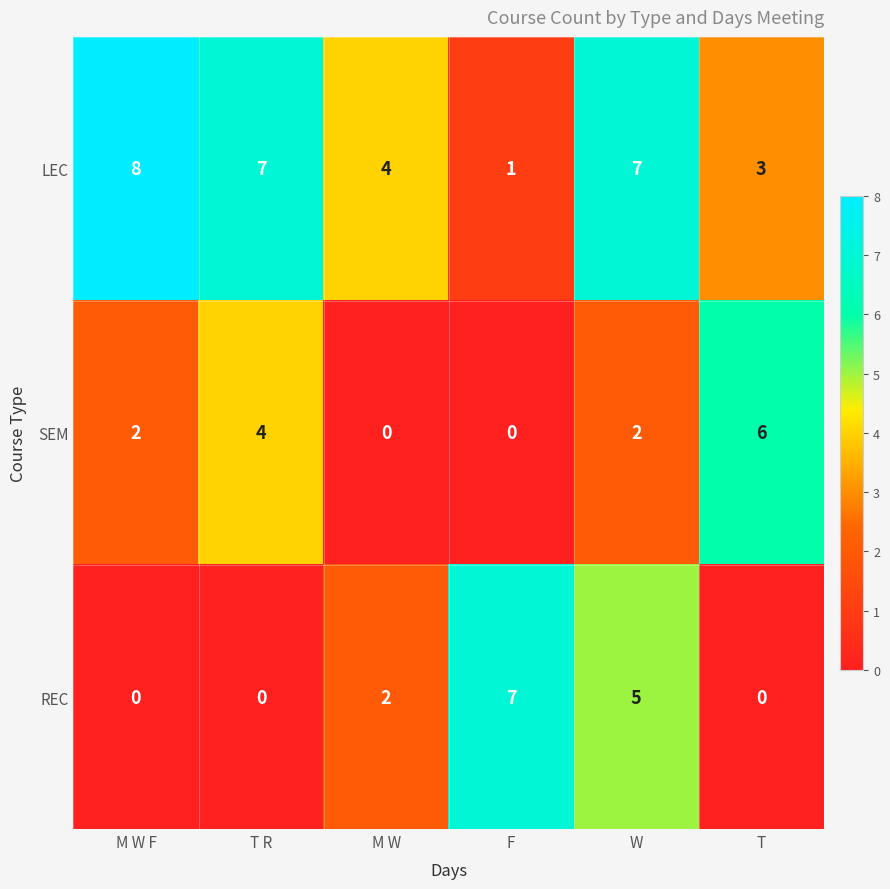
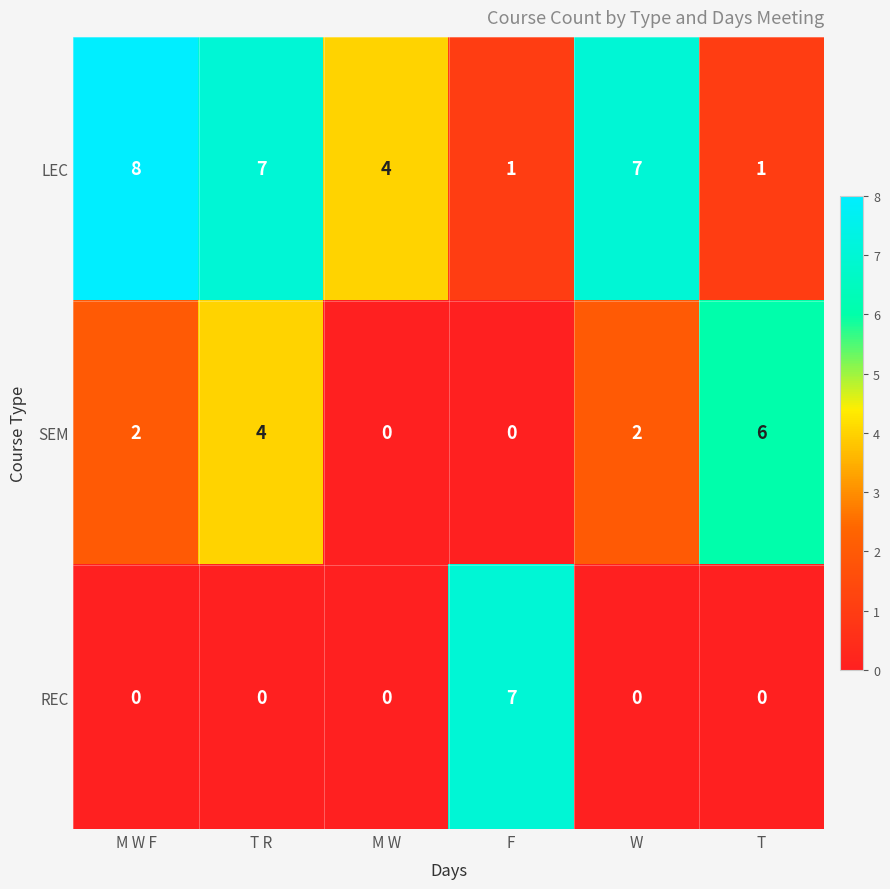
  {
    "LEC": {
      "M W F": 8,
      "T R": 7,
      "M W": 4,
      "F": 1,
      "W": 7,
-     "T": 3
+     "T": 1
    },
    "SEM": {
      "M W F": 2,
      "T R": 4,
      "M W": 0,
      "F": 0,
      "W": 2,
      "T": 6
    },
    "REC": {
      "M W F": 0,
      "T R": 0,
-     "M W": 2,
+     "M W": 0,
      "F": 7,
-     "W": 5,
+     "W": 0,
      "T": 0
    }
  }
